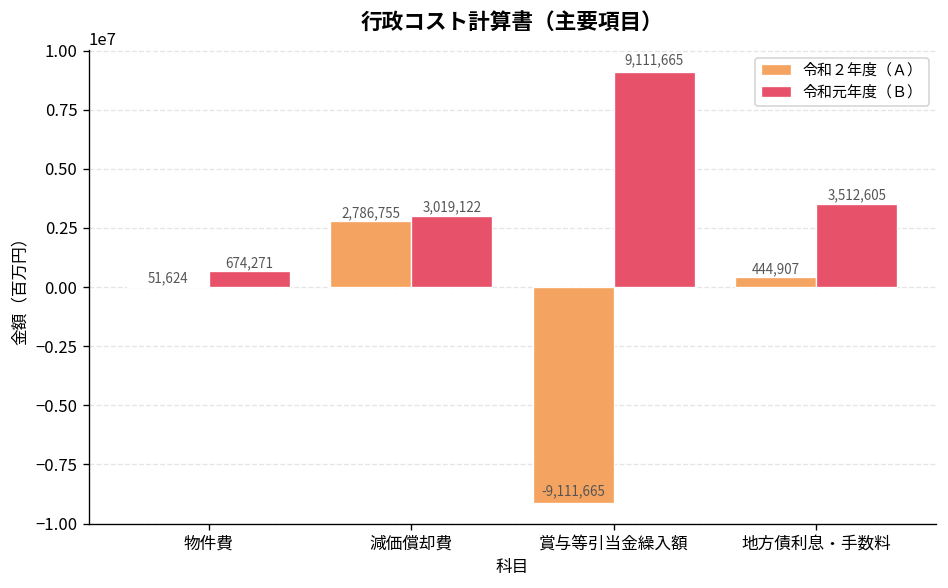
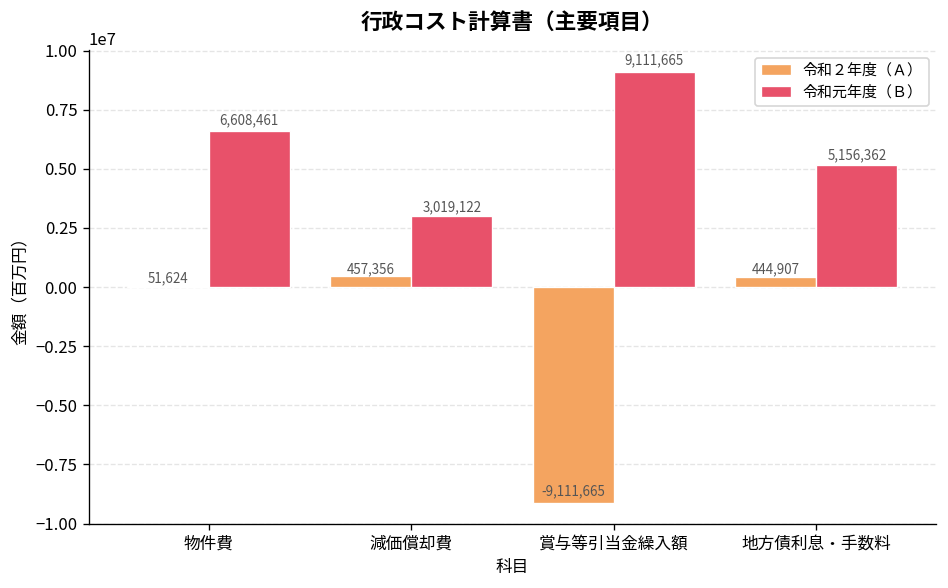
  {
    "令和２年度（Ａ）": {
      "物件費": "51,624",
-     "減価償却費": "2,786,755",
+     "減価償却費": "457,356",
      "賞与等引当金繰入額": "-9,111,665",
      "地方債利息・手数料": "444,907"
    },
    "令和元年度（Ｂ）": {
-     "物件費": "674,271",
+     "物件費": "6,608,461",
      "減価償却費": "3,019,122",
      "賞与等引当金繰入額": "9,111,665",
-     "地方債利息・手数料": "3,512,605"
+     "地方債利息・手数料": "5,156,362"
    }
  }
